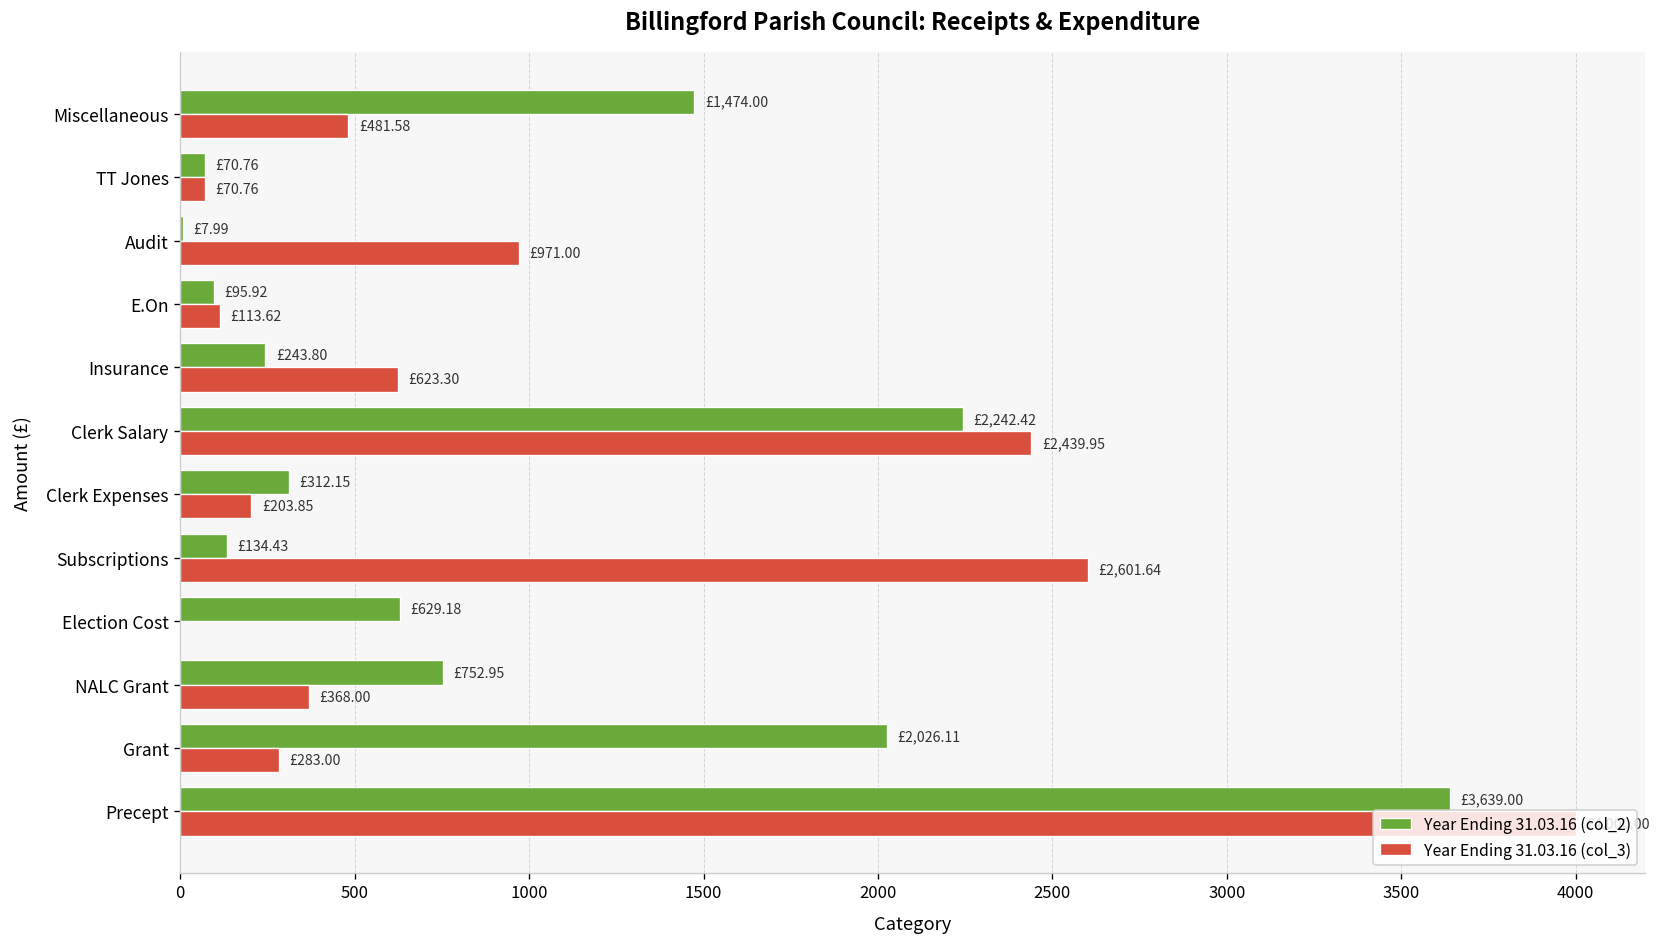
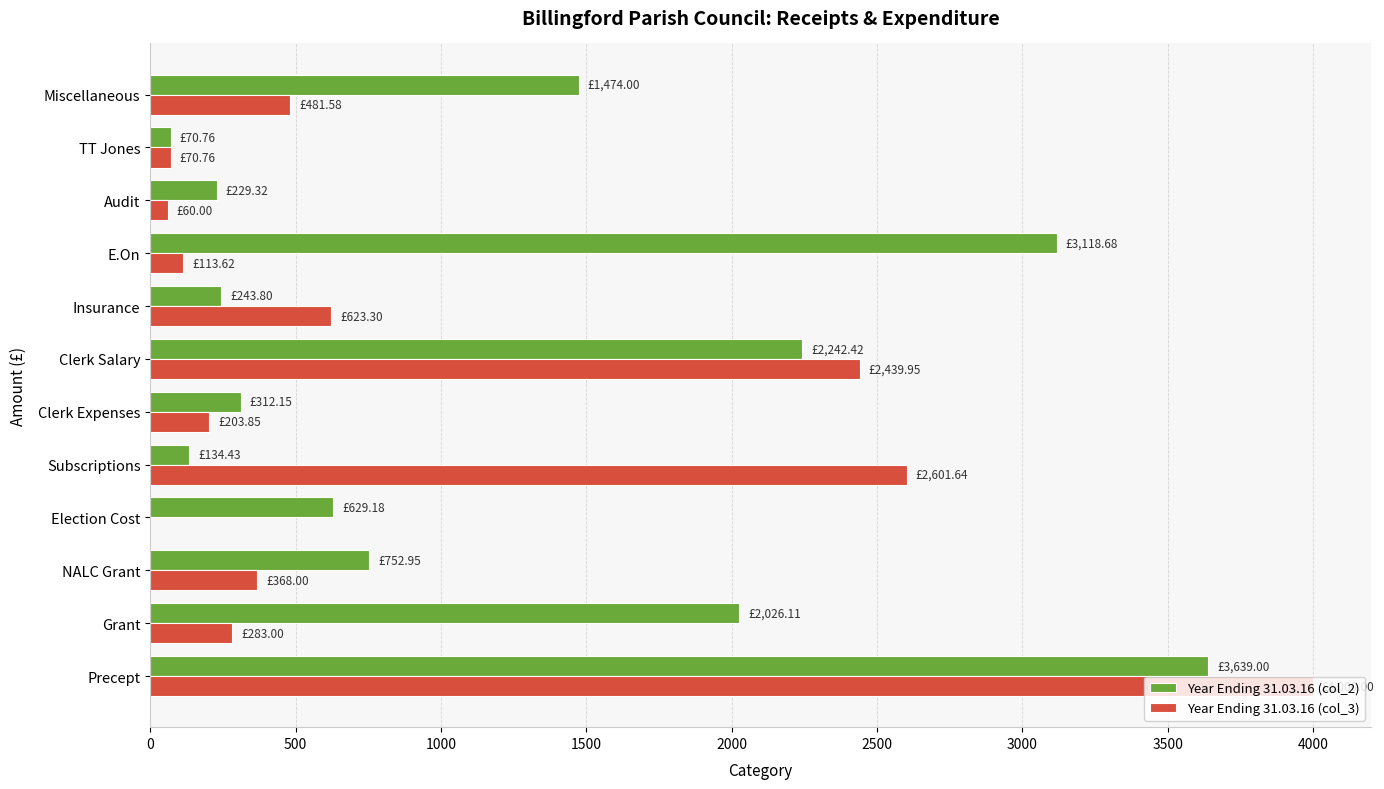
  {
    "Year Ending 31.03.16 (col_2)": {
      "Miscellaneous": "£1,474.00",
      "TT Jones": "£70.76",
-     "Audit": "£7.99",
-     "E.On": "£95.92",
+     "Audit": "£229.32",
+     "E.On": "£3,118.68",
      "Insurance": "£243.80",
      "Clerk Salary": "£2,242.42",
      "Clerk Expenses": "£312.15",
      "Subscriptions": "£134.43",
      "Election Cost": "£629.18",
      "NALC Grant": "£752.95",
      "Grant": "£2,026.11",
      "Precept": "£3,639.00"
    },
    "Year Ending 31.03.16 (col_3)": {
      "Miscellaneous": "£481.58",
      "TT Jones": "£70.76",
-     "Audit": "£971.00",
+     "Audit": "£60.00",
      "E.On": "£113.62",
      "Insurance": "£623.30",
      "Clerk Salary": "£2,439.95",
      "Clerk Expenses": "£203.85",
      "Subscriptions": "£2,601.64",
      "NALC Grant": "£368.00",
      "Grant": "£283.00"
    }
  }
